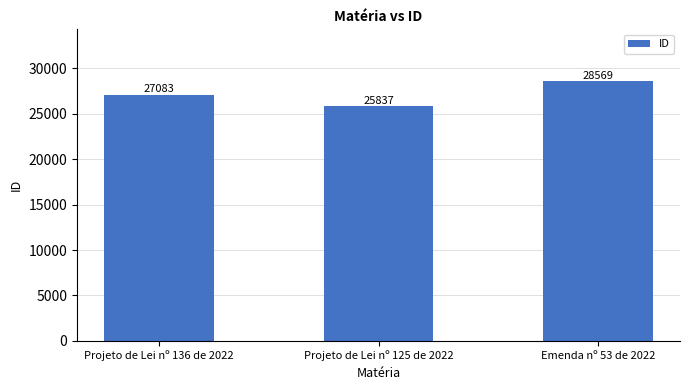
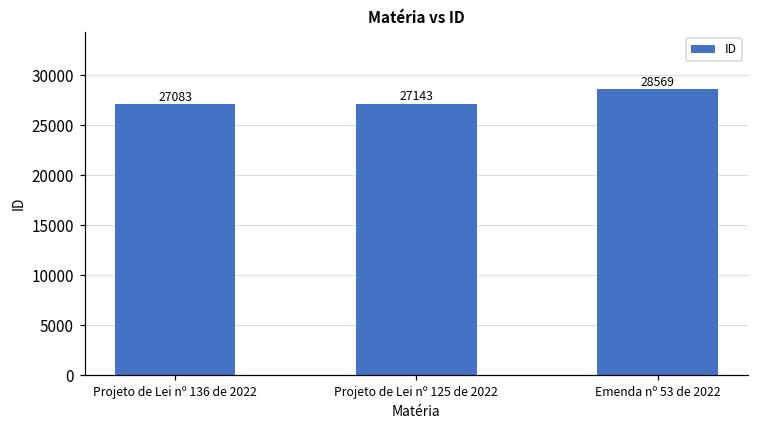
  {
    "Projeto de Lei nº 136 de 2022": 27083,
-   "Projeto de Lei nº 125 de 2022": 25837,
+   "Projeto de Lei nº 125 de 2022": 27143,
    "Emenda nº 53 de 2022": 28569
  }
